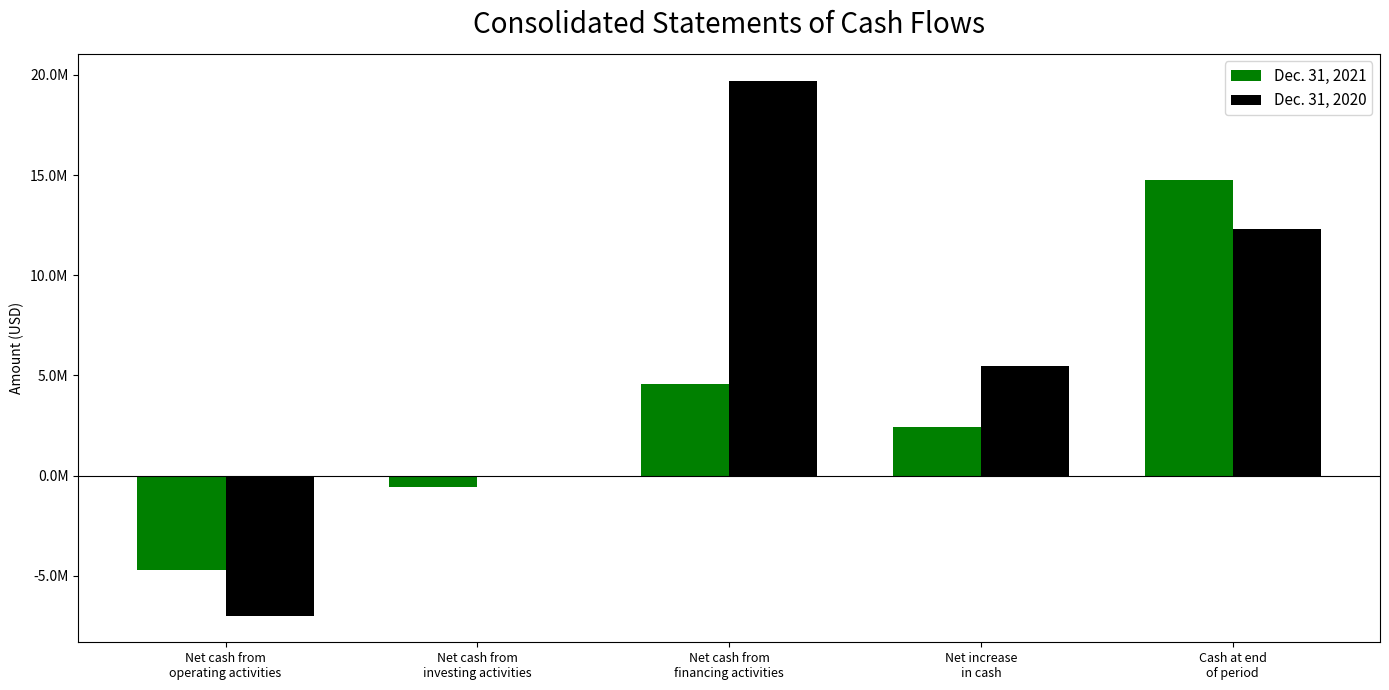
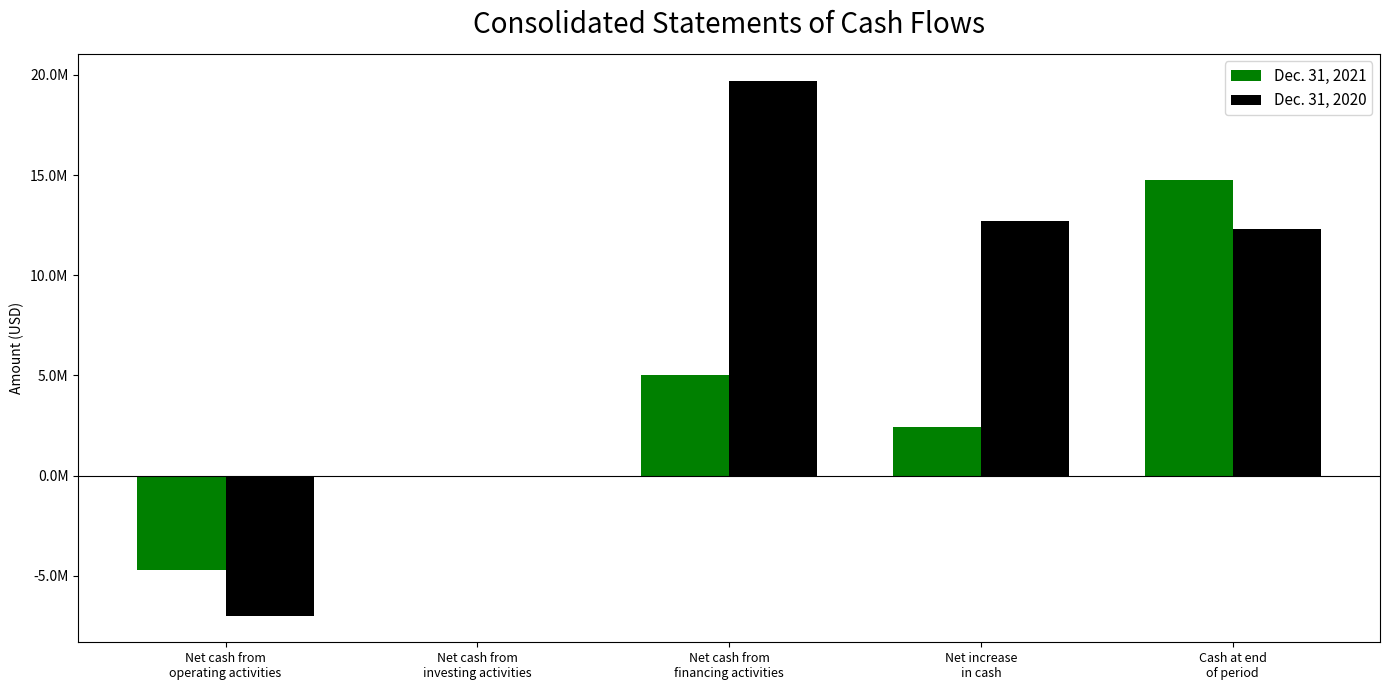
  {
    "Dec. 31, 2021": {
      "Net cash from operating activities": -4700000,
-     "Net cash from investing activities": -600000,
-     "Net cash from financing activities": 4600000,
+     "Net cash from investing activities": 0,
+     "Net cash from financing activities": 5000000,
      "Net increase in cash": 2400000,
      "Cash at end of period": 14800000
    },
    "Dec. 31, 2020": {
      "Net cash from operating activities": -7000000,
      "Net cash from financing activities": 19700000,
-     "Net increase in cash": 5500000,
+     "Net increase in cash": 12700000,
      "Cash at end of period": 12300000
    }
  }
